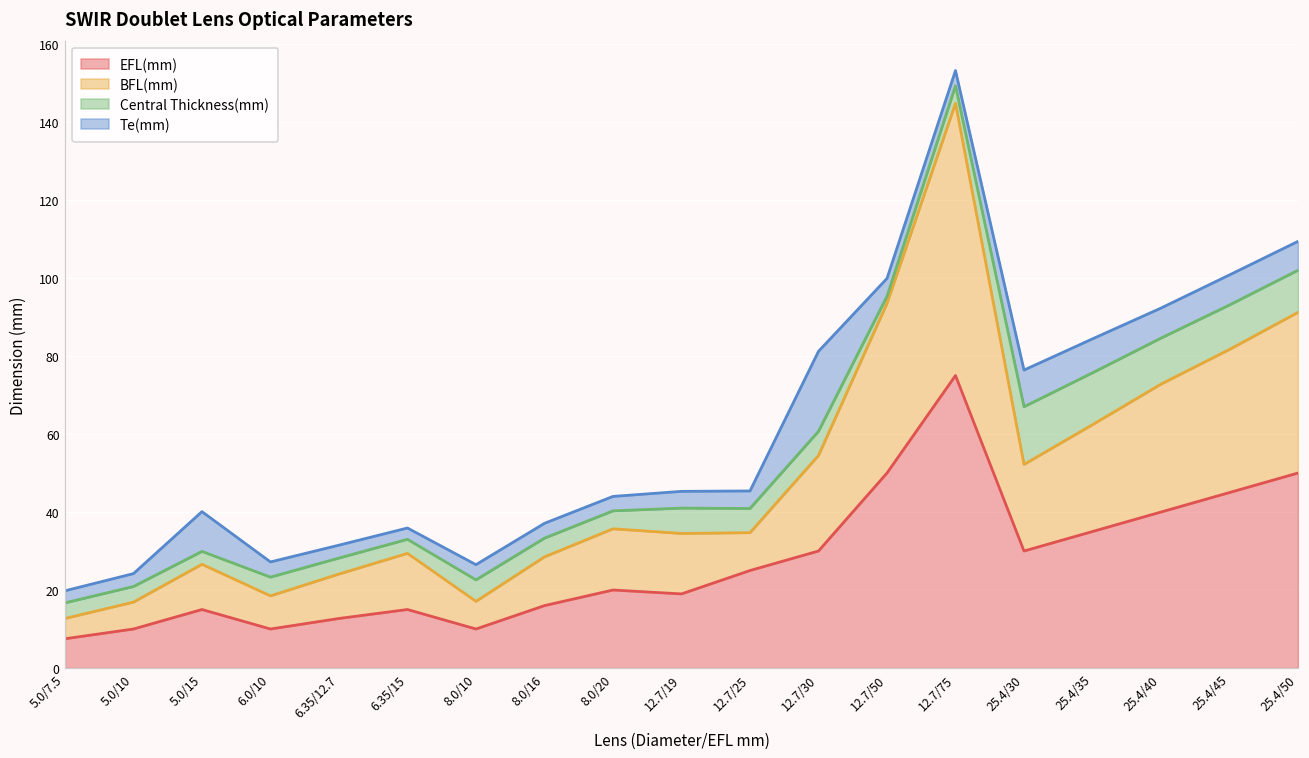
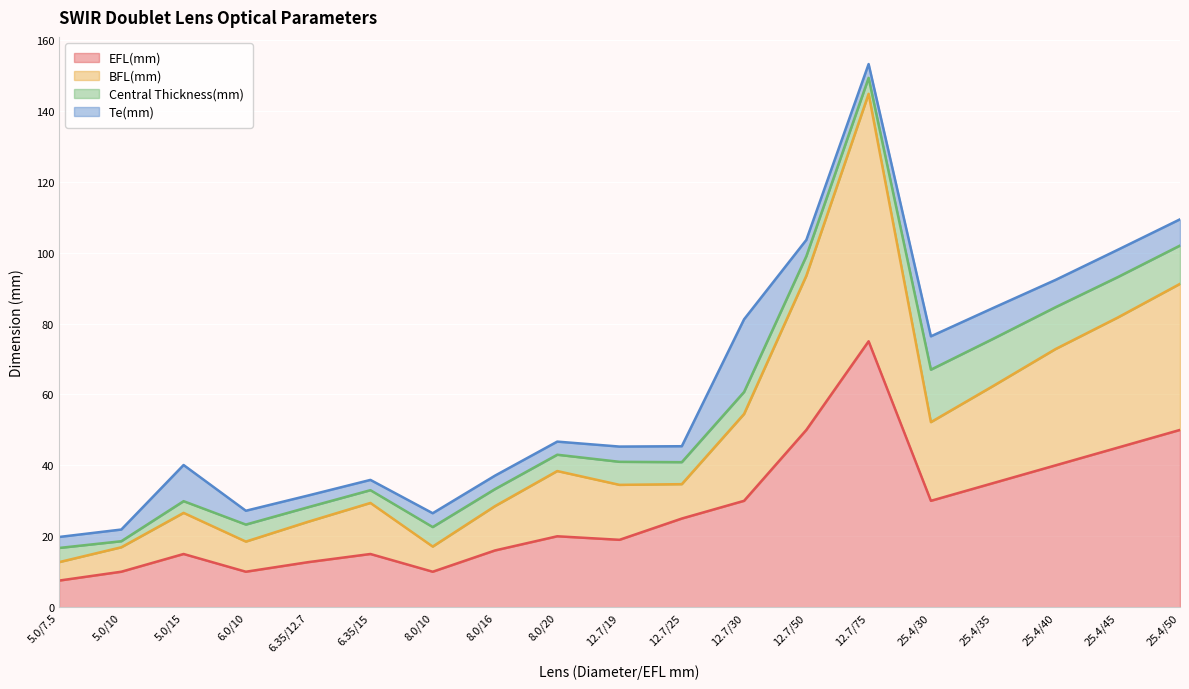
  {
    "EFL(mm)": {
      "5.0/7.5": 8,
      "5.0/10": 10,
      "5.0/15": 15,
      "6.0/10": 10,
      "6.35/12.7": 13,
      "6.35/15": 15,
      "8.0/10": 10,
      "8.0/16": 16,
      "8.0/20": 20,
      "12.7/19": 19,
      "12.7/25": 25,
      "12.7/30": 30,
      "12.7/50": 50,
      "12.7/75": 75,
      "25.4/30": 30,
      "25.4/35": 35,
      "25.4/40": 40,
      "25.4/45": 45,
      "25.4/50": 50
    },
    "BFL(mm)": {
      "5.0/7.5": 5,
      "5.0/10": 7,
      "5.0/15": 12,
      "6.0/10": 9,
      "6.35/12.7": 11,
      "6.35/15": 14,
      "8.0/10": 7,
      "8.0/16": 13,
-     "8.0/20": 16,
+     "8.0/20": 18,
      "12.7/19": 16,
      "12.7/25": 10,
      "12.7/30": 25,
      "12.7/50": 44,
      "12.7/75": 70,
      "25.4/30": 22,
      "25.4/35": 27,
      "25.4/40": 33,
      "25.4/45": 37,
      "25.4/50": 41
    },
    "Central Thickness(mm)": {
      "5.0/7.5": 4,
-     "5.0/10": 4,
+     "5.0/10": 2,
      "5.0/15": 3,
      "6.0/10": 5,
      "6.35/12.7": 4,
      "6.35/15": 4,
      "8.0/10": 6,
      "8.0/16": 5,
      "8.0/20": 5,
      "12.7/19": 7,
      "12.7/25": 6,
      "12.7/30": 6,
-     "12.7/50": 2,
+     "12.7/50": 6,
      "12.7/75": 5,
      "25.4/30": 15,
      "25.4/35": 13,
      "25.4/40": 12,
      "25.4/45": 11,
      "25.4/50": 11
    },
    "Te(mm)": {
      "5.0/7.5": 3,
      "5.0/10": 3,
      "5.0/15": 10,
      "6.0/10": 4,
      "6.35/12.7": 3,
      "6.35/15": 3,
      "8.0/10": 4,
      "8.0/16": 4,
      "8.0/20": 4,
      "12.7/19": 4,
      "12.7/25": 5,
      "12.7/30": 21,
      "12.7/50": 5,
      "12.7/75": 4,
      "25.4/30": 9,
      "25.4/35": 9,
      "25.4/40": 8,
      "25.4/45": 8,
      "25.4/50": 7
    }
  }
